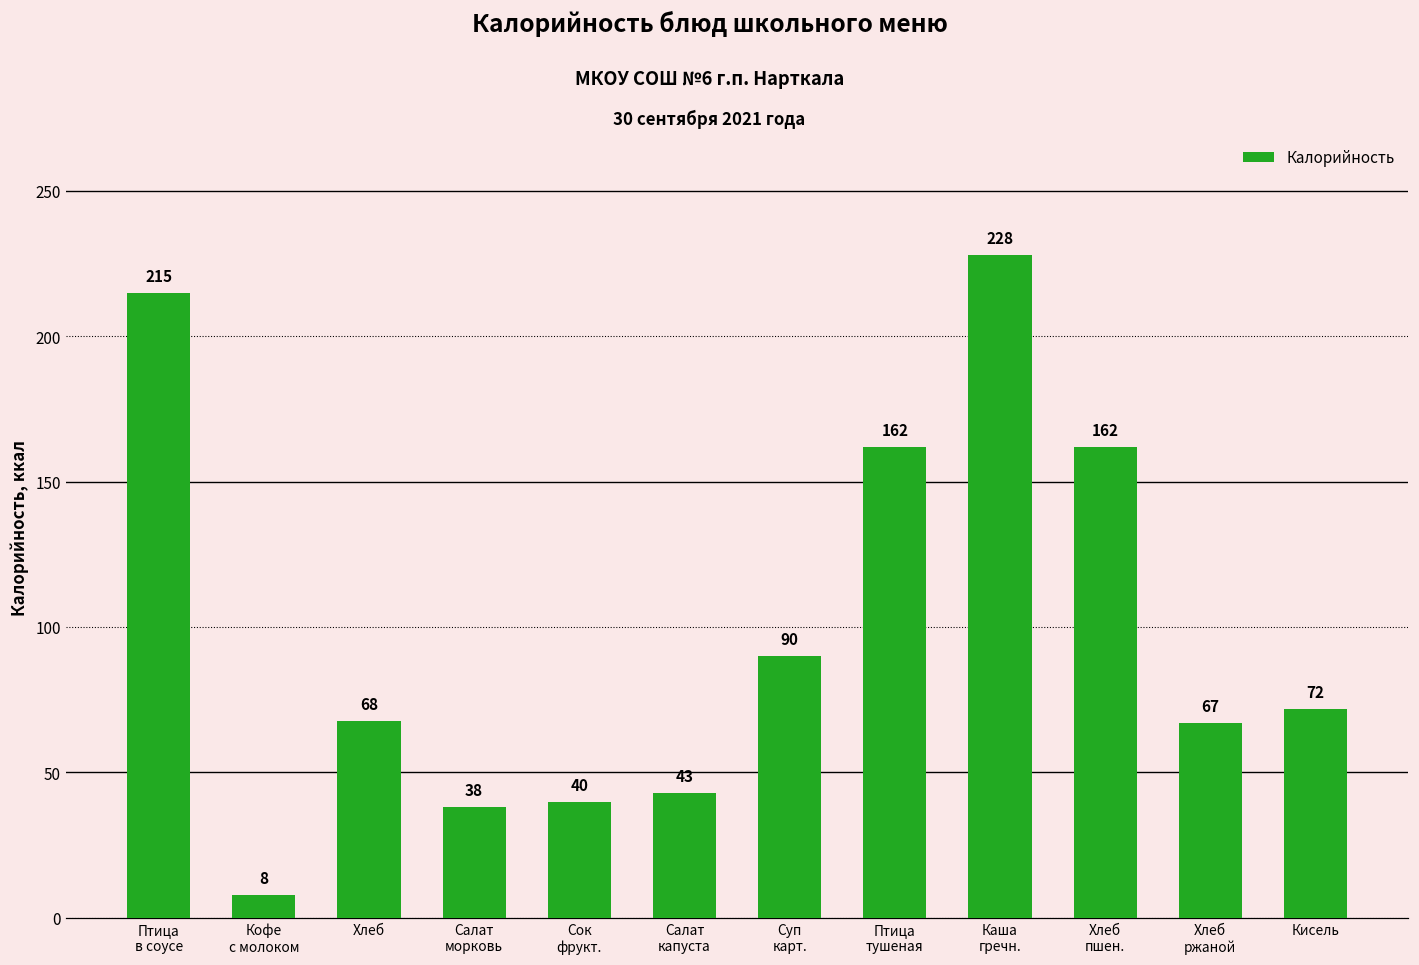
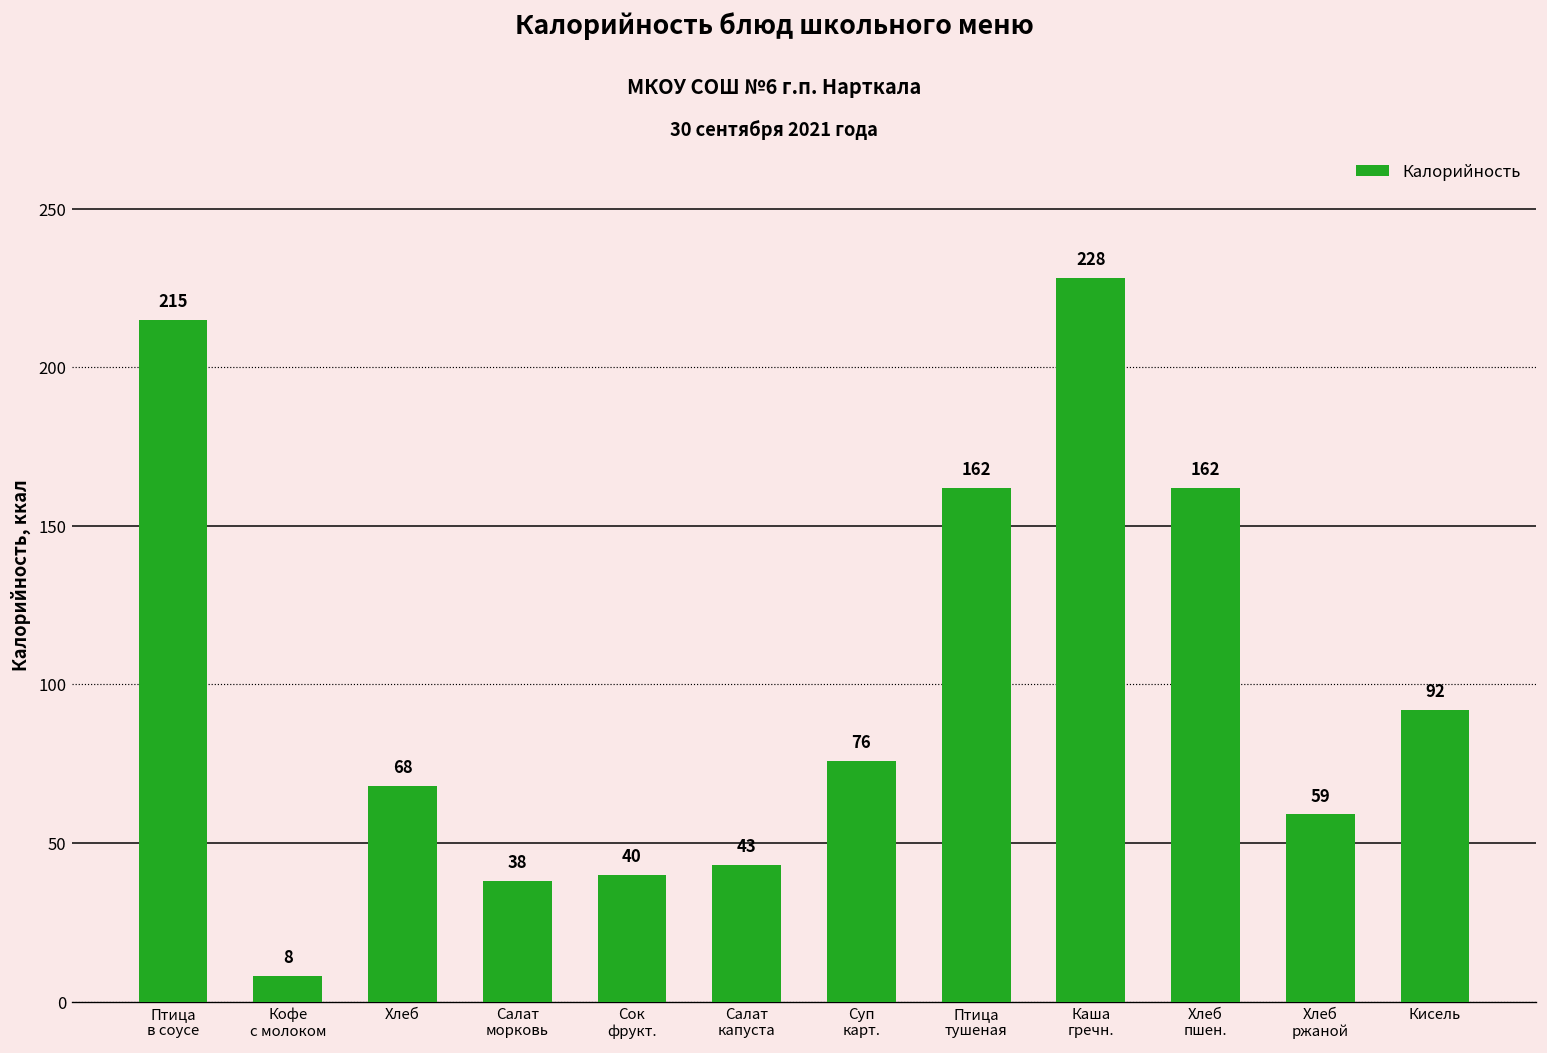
  {
    "Птица в соусе": 215,
    "Кофе с молоком": 8,
    "Хлеб": 68,
    "Салат морковь": 38,
    "Сок фрукт.": 40,
    "Салат капуста": 43,
-   "Суп карт.": 90,
+   "Суп карт.": 76,
    "Птица тушеная": 162,
    "Каша гречн.": 228,
    "Хлеб пшен.": 162,
-   "Хлеб ржаной": 67,
-   "Кисель": 72
+   "Хлеб ржаной": 59,
+   "Кисель": 92
  }
